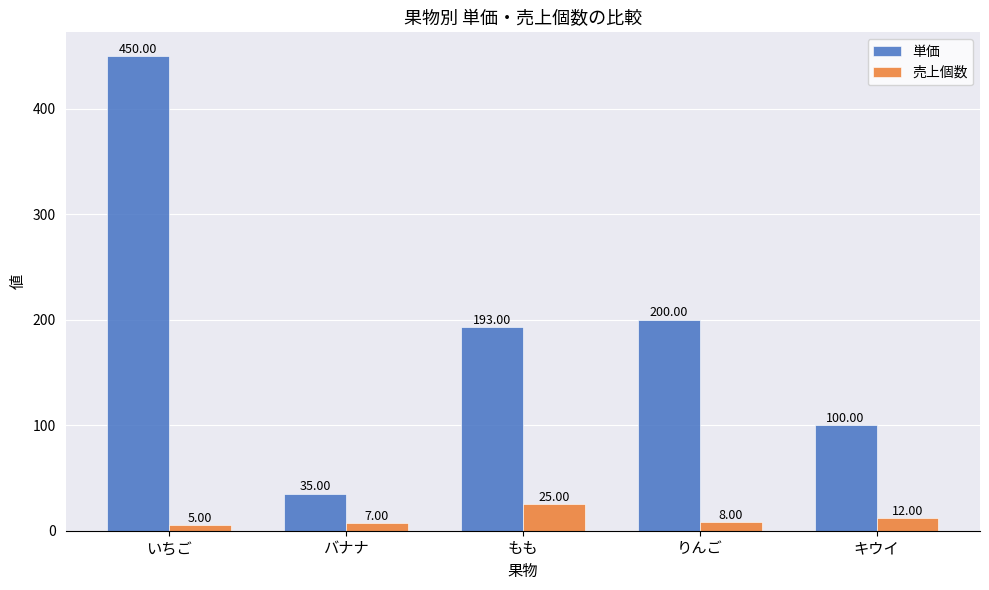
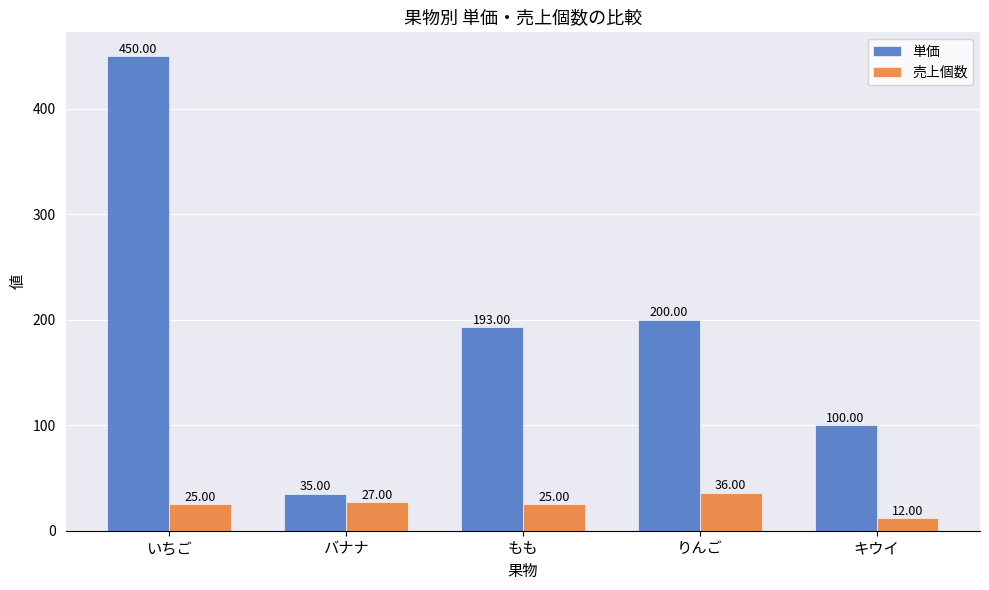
  {
    "単価": {
      "いちご": 450.00,
      "バナナ": 35.00,
      "もも": 193.00,
      "りんご": 200.00,
      "キウイ": 100.00
    },
    "売上個数": {
-     "いちご": 5.00,
-     "バナナ": 7.00,
+     "いちご": 25.00,
+     "バナナ": 27.00,
      "もも": 25.00,
-     "りんご": 8.00,
+     "りんご": 36.00,
      "キウイ": 12.00
    }
  }
